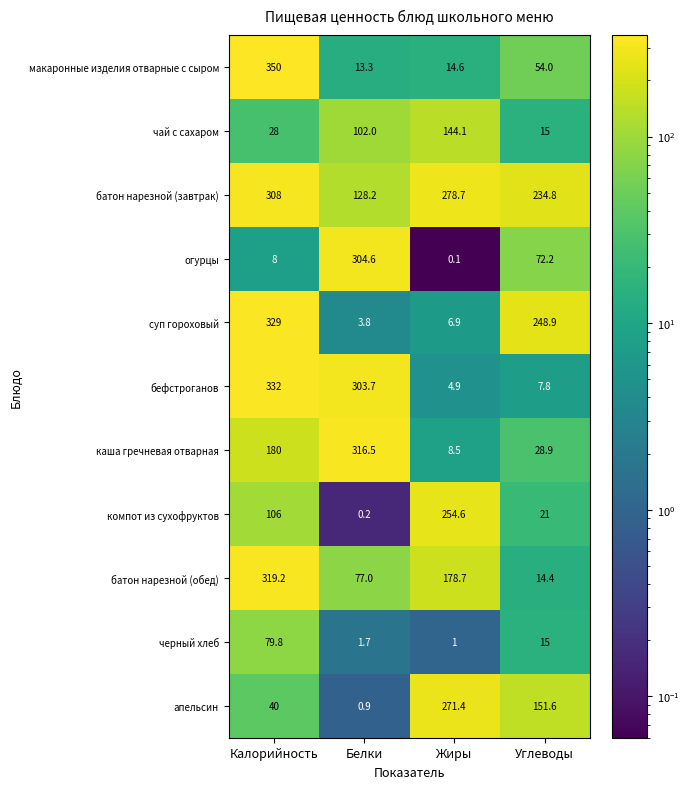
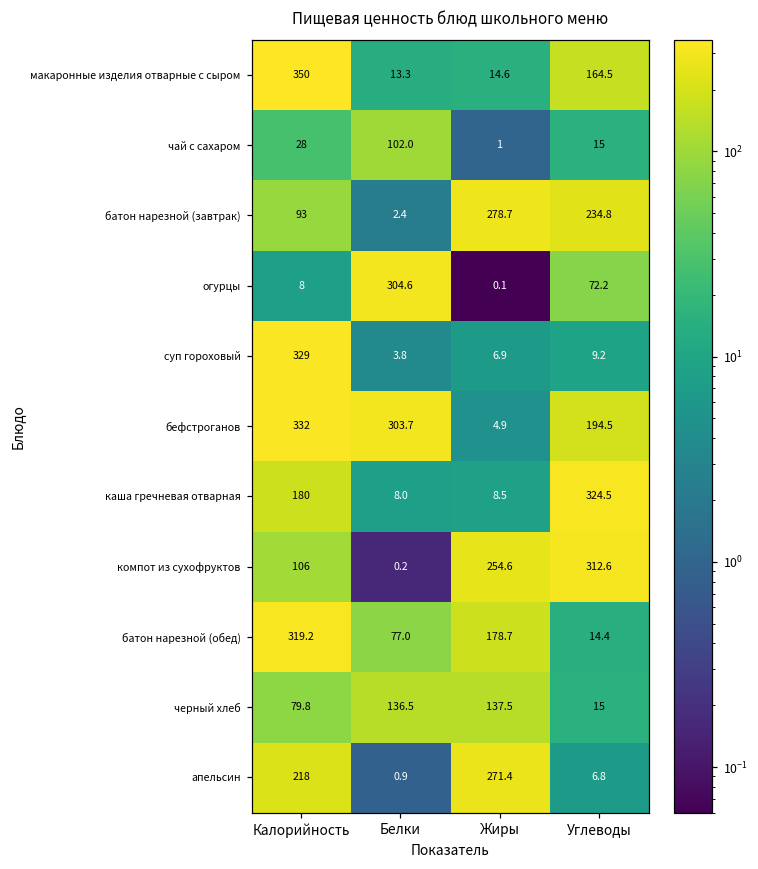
  {
    "макаронные изделия отварные с сыром": {
      "Калорийность": 350,
      "Белки": 13.3,
      "Жиры": 14.6,
-     "Углеводы": 54.0
+     "Углеводы": 164.5
    },
    "чай с сахаром": {
      "Калорийность": 28,
      "Белки": 102.0,
-     "Жиры": 144.1,
+     "Жиры": 1,
      "Углеводы": 15
    },
    "батон нарезной (завтрак)": {
-     "Калорийность": 308,
-     "Белки": 128.2,
+     "Калорийность": 93,
+     "Белки": 2.4,
      "Жиры": 278.7,
      "Углеводы": 234.8
    },
    "огурцы": {
      "Калорийность": 8,
      "Белки": 304.6,
      "Жиры": 0.1,
      "Углеводы": 72.2
    },
    "суп гороховый": {
      "Калорийность": 329,
      "Белки": 3.8,
      "Жиры": 6.9,
-     "Углеводы": 248.9
+     "Углеводы": 9.2
    },
    "бефстроганов": {
      "Калорийность": 332,
      "Белки": 303.7,
      "Жиры": 4.9,
-     "Углеводы": 7.8
+     "Углеводы": 194.5
    },
    "каша гречневая отварная": {
      "Калорийность": 180,
-     "Белки": 316.5,
+     "Белки": 8.0,
      "Жиры": 8.5,
-     "Углеводы": 28.9
+     "Углеводы": 324.5
    },
    "компот из сухофруктов": {
      "Калорийность": 106,
      "Белки": 0.2,
      "Жиры": 254.6,
-     "Углеводы": 21
+     "Углеводы": 312.6
    },
    "батон нарезной (обед)": {
      "Калорийность": 319.2,
      "Белки": 77.0,
      "Жиры": 178.7,
      "Углеводы": 14.4
    },
    "черный хлеб": {
      "Калорийность": 79.8,
-     "Белки": 1.7,
-     "Жиры": 1,
+     "Белки": 136.5,
+     "Жиры": 137.5,
      "Углеводы": 15
    },
    "апельсин": {
-     "Калорийность": 40,
+     "Калорийность": 218,
      "Белки": 0.9,
      "Жиры": 271.4,
-     "Углеводы": 151.6
+     "Углеводы": 6.8
    }
  }
